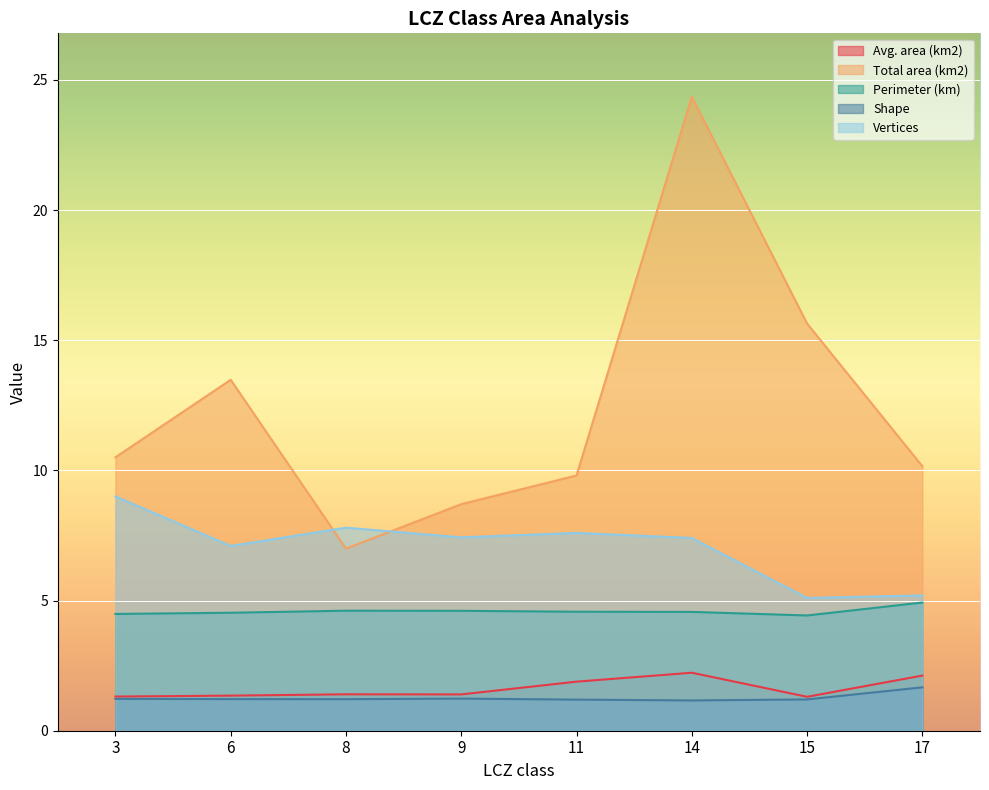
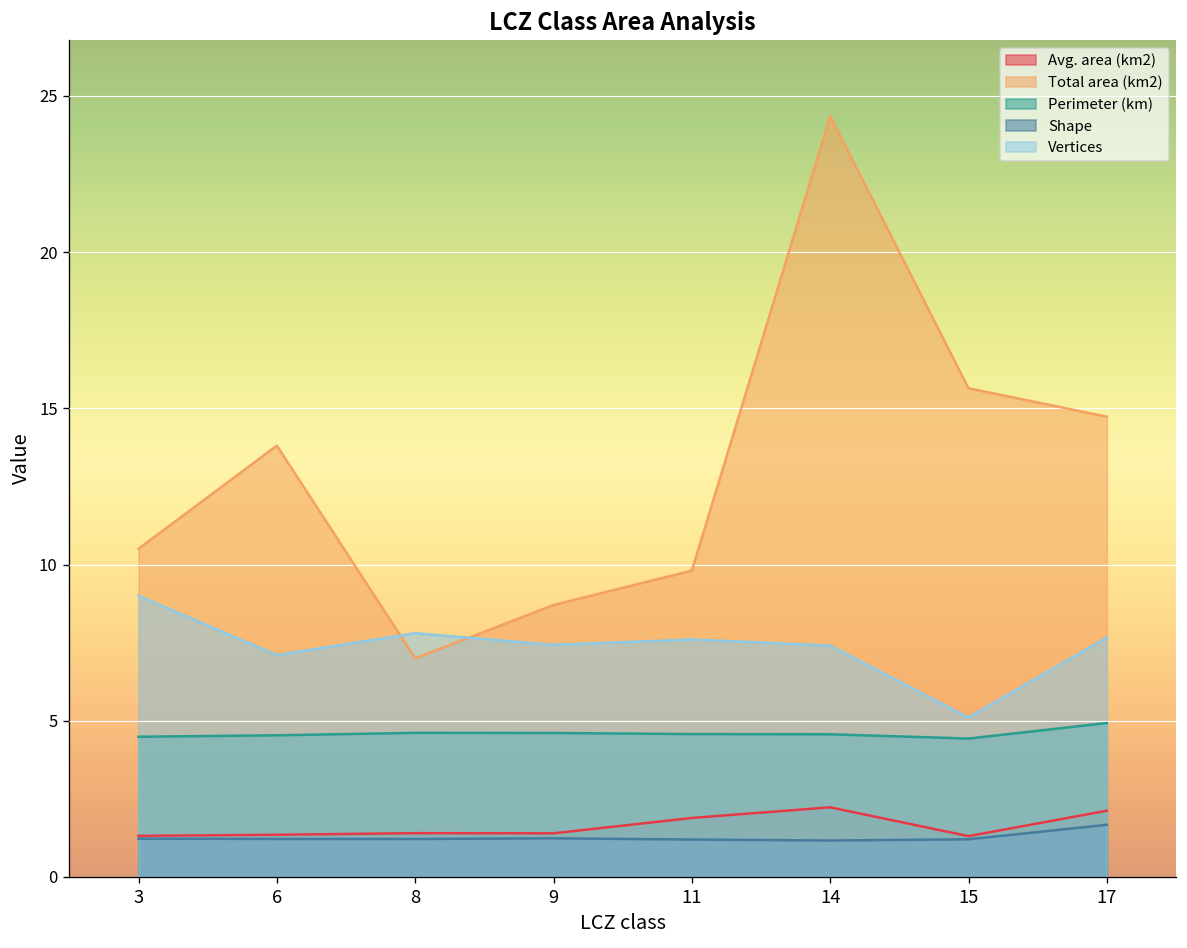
  {
    "Avg. area (km2)": {
      "6": 1.3,
      "8": 1.4,
      "9": 1.4,
      "11": 1.9,
      "14": 2.2,
      "15": 1.3,
      "17": 2.1
    },
    "Total area (km2)": {
      "3": 10.5,
-     "6": 13.5,
+     "6": 13.8,
      "8": 7.0,
      "9": 8.7,
      "11": 9.8,
      "14": 24.4,
      "15": 15.6,
-     "17": 10.2
+     "17": 14.7
    },
    "Vertices": {
      "3": 9.0,
      "6": 7.1,
      "8": 7.8,
      "9": 7.4,
      "11": 7.6,
      "14": 7.4,
      "15": 5.1,
-     "17": 5.2
+     "17": 7.7
    }
  }
